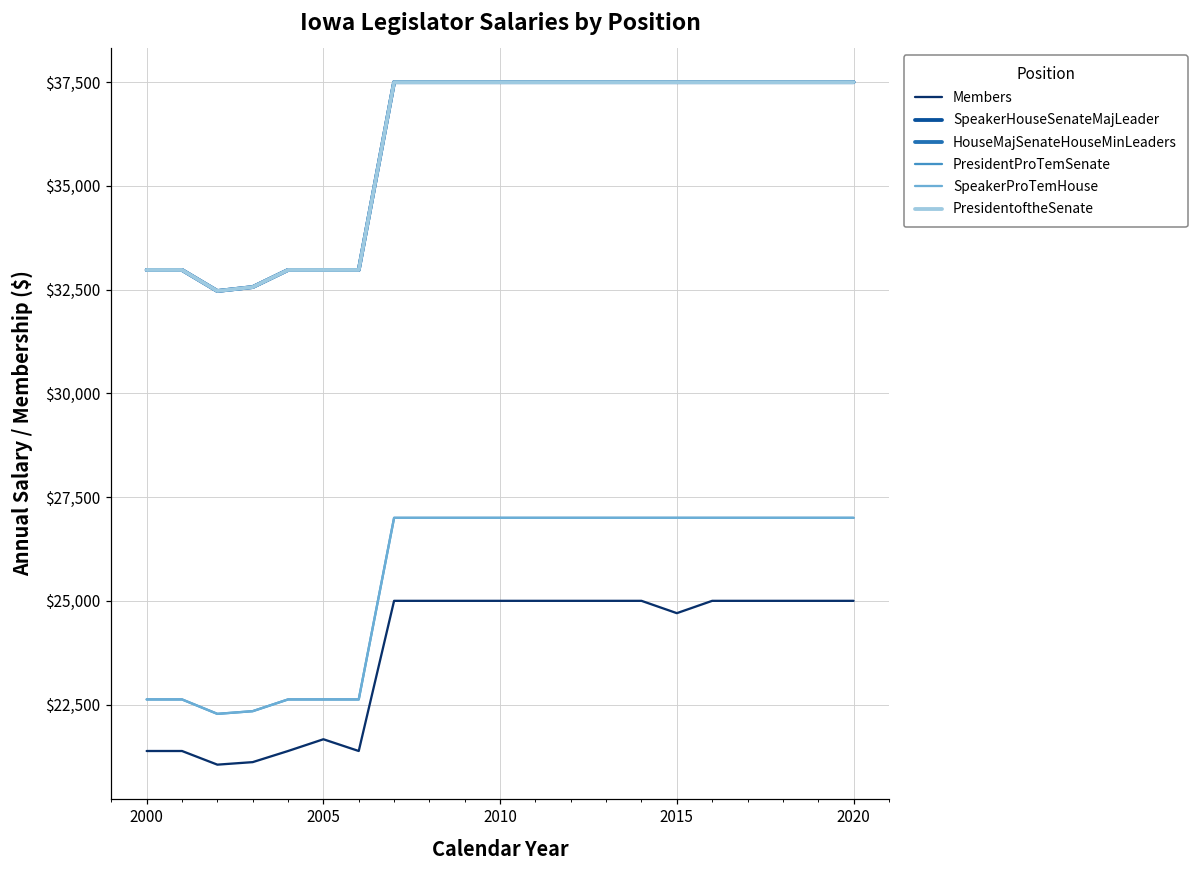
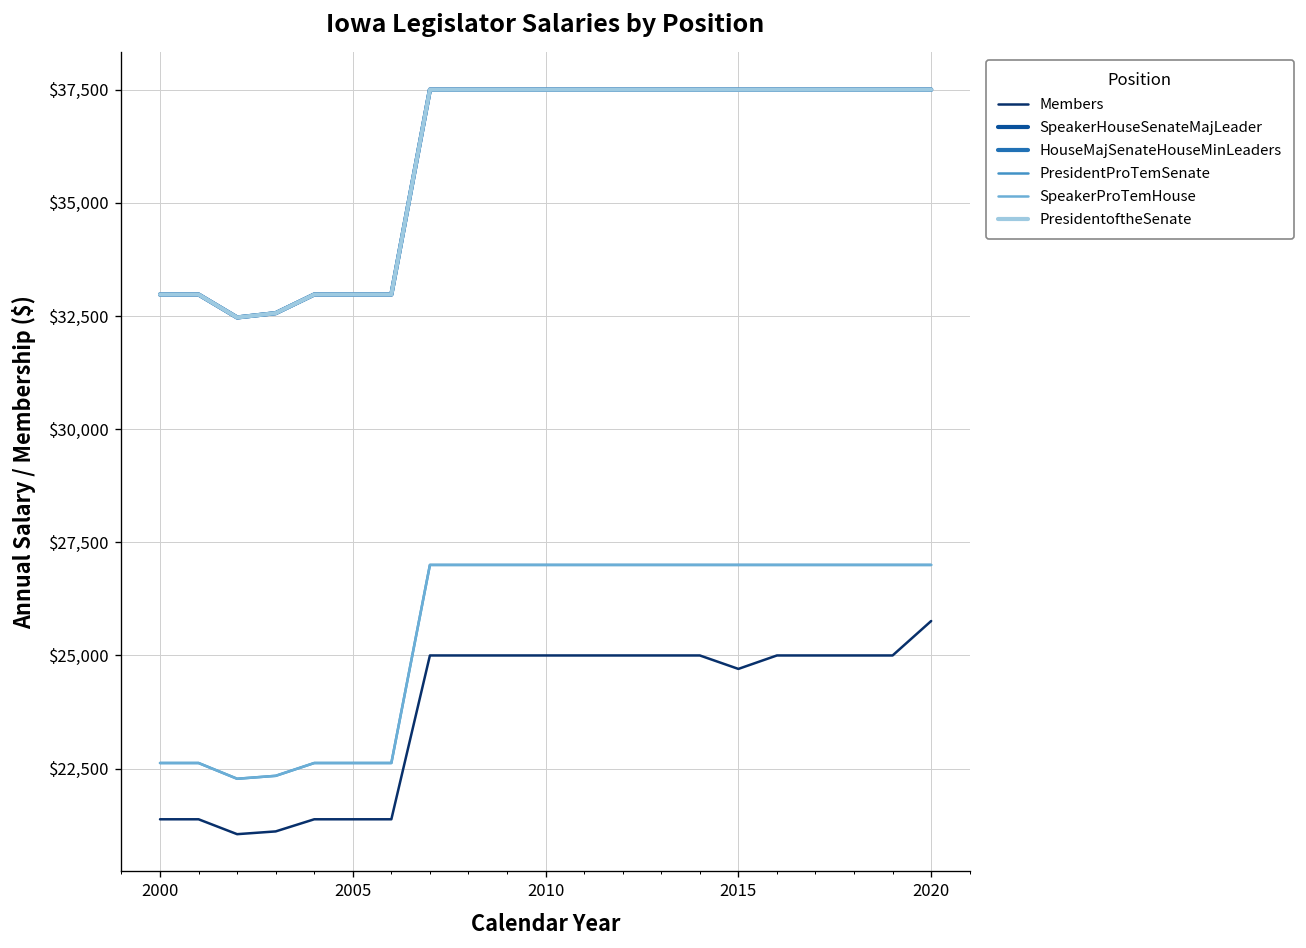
  {
    "Members": {
      "2000": "$21,400",
-     "2005": "$21,700",
+     "2005": "$21,400",
      "2010": "$25,000",
      "2015": "$24,700",
-     "2020": "$25,000"
+     "2020": "$25,800"
    }
  }
